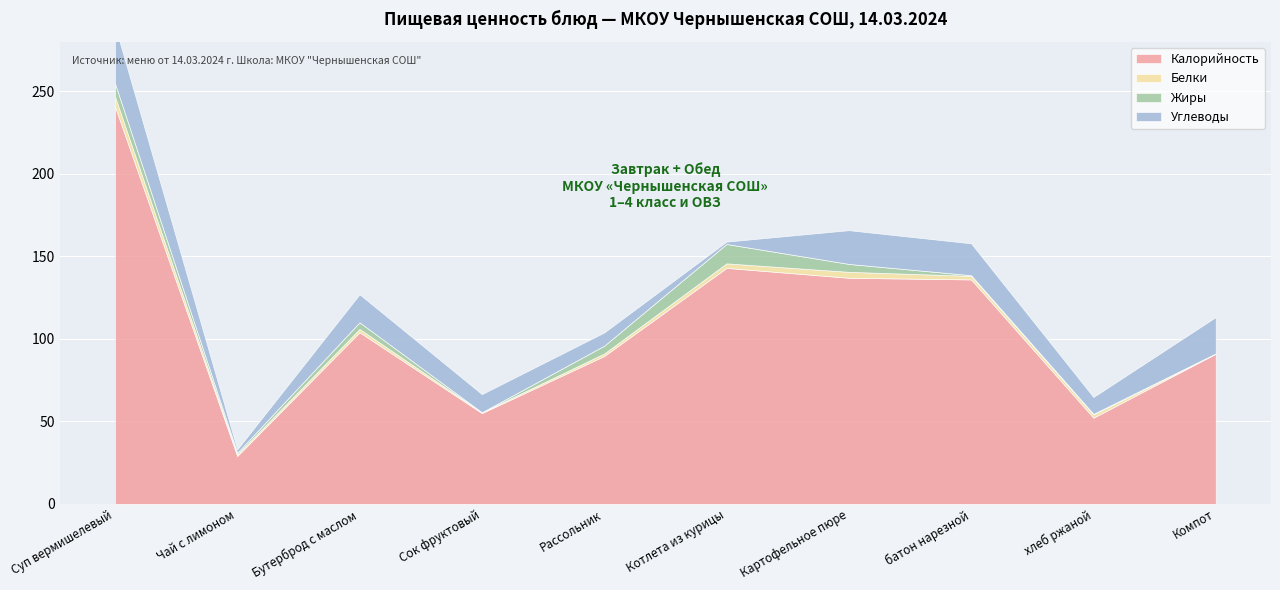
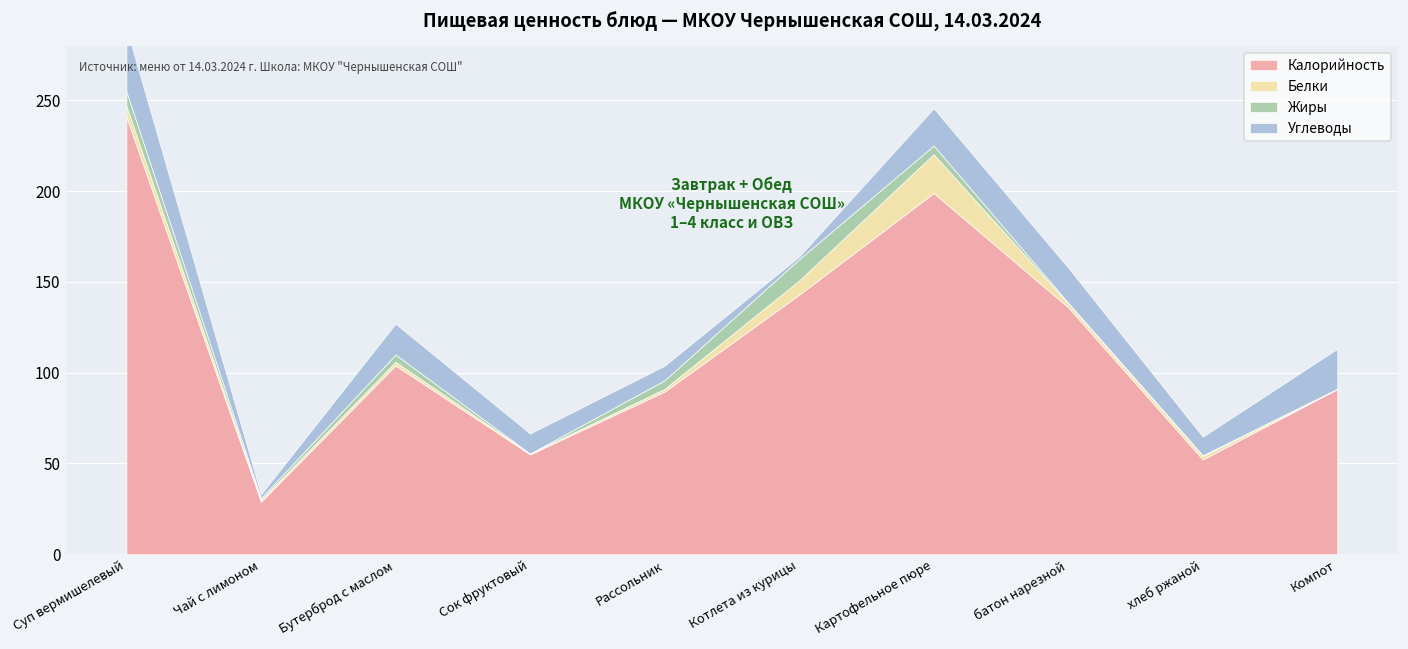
  {
    "Калорийность": {
      "Суп вермишелевый": 241,
      "Бутерброд с маслом": 104,
      "Котлета из курицы": 143,
-     "Картофельное пюре": 137,
+     "Картофельное пюре": 199,
      "батон нарезной": 136,
      "хлеб ржаной": 52
    },
    "Белки": {
      "Суп вермишелевый": 6,
      "Бутерброд с маслом": 2,
-     "Котлета из курицы": 3,
-     "Картофельное пюре": 4
+     "Котлета из курицы": 8,
+     "Картофельное пюре": 21
    }
  }
